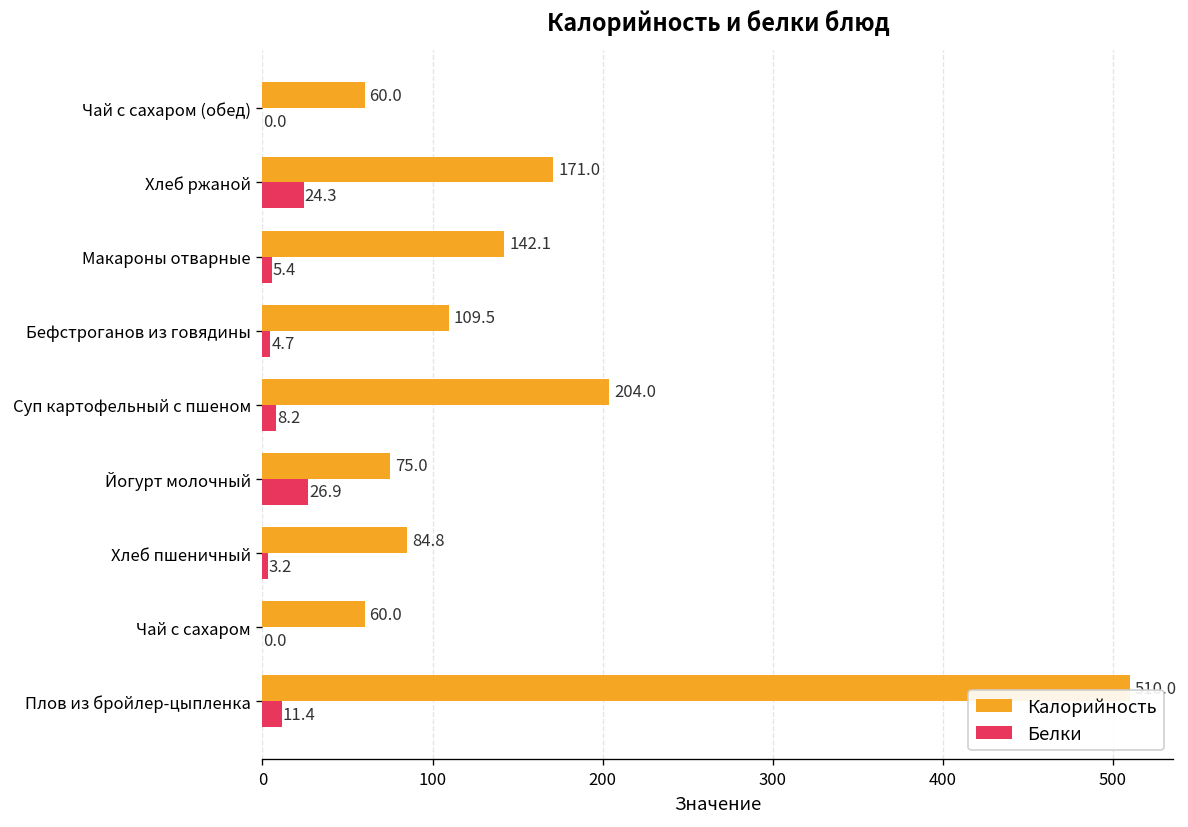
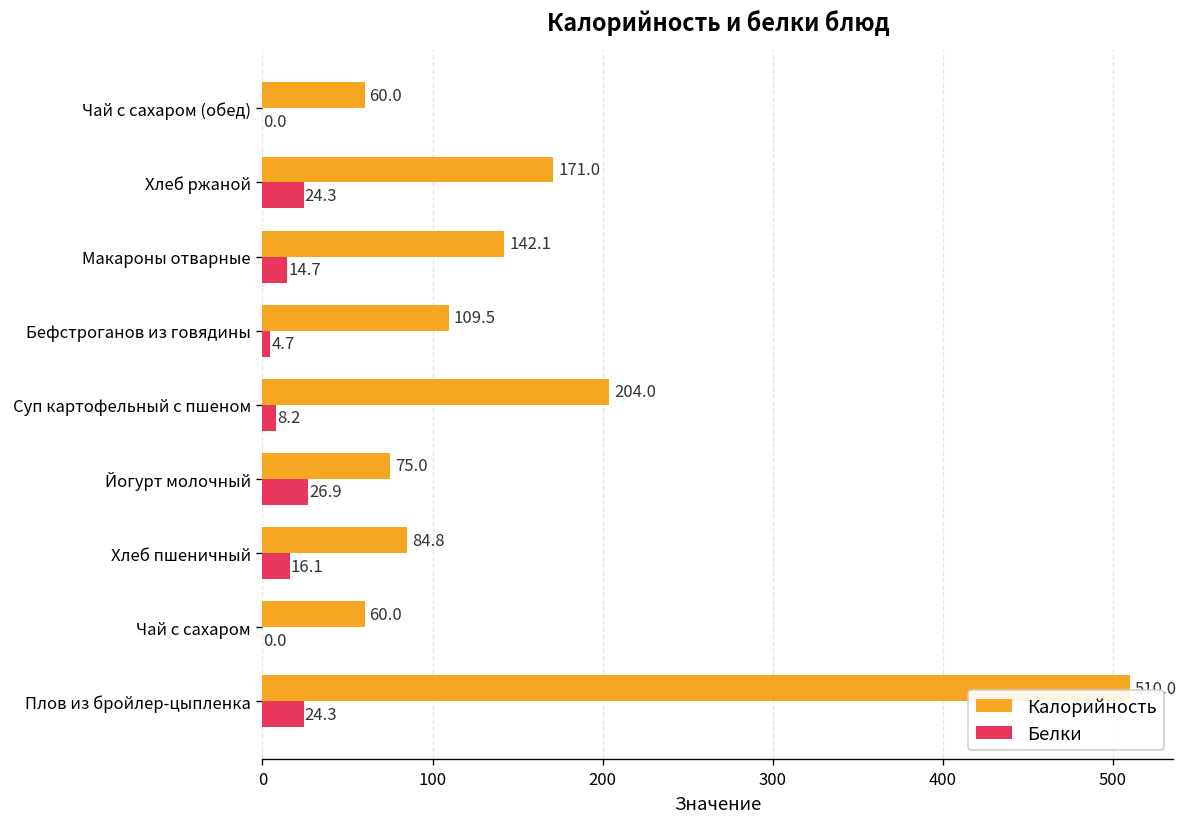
  {
    "Калорийность": {
      "Чай с сахаром (обед)": 60.0,
      "Хлеб ржаной": 171.0,
      "Макароны отварные": 142.1,
      "Бефстроганов из говядины": 109.5,
      "Суп картофельный с пшеном": 204.0,
      "Йогурт молочный": 75.0,
      "Хлеб пшеничный": 84.8,
      "Чай с сахаром": 60.0
    },
    "Белки": {
      "Чай с сахаром (обед)": 0.0,
      "Хлеб ржаной": 24.3,
-     "Макароны отварные": 5.4,
+     "Макароны отварные": 14.7,
      "Бефстроганов из говядины": 4.7,
      "Суп картофельный с пшеном": 8.2,
      "Йогурт молочный": 26.9,
-     "Хлеб пшеничный": 3.2,
+     "Хлеб пшеничный": 16.1,
      "Чай с сахаром": 0.0,
-     "Плов из бройлер-цыпленка": 11.4
+     "Плов из бройлер-цыпленка": 24.3
    }
  }
